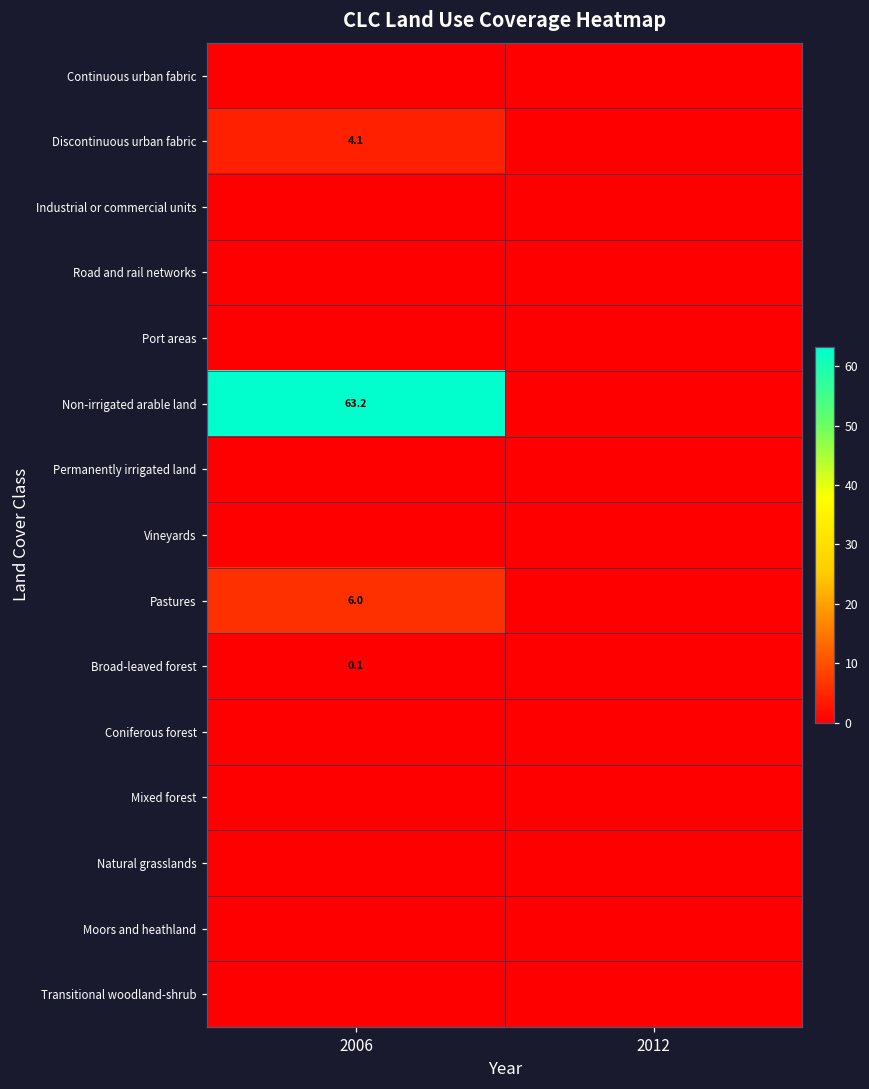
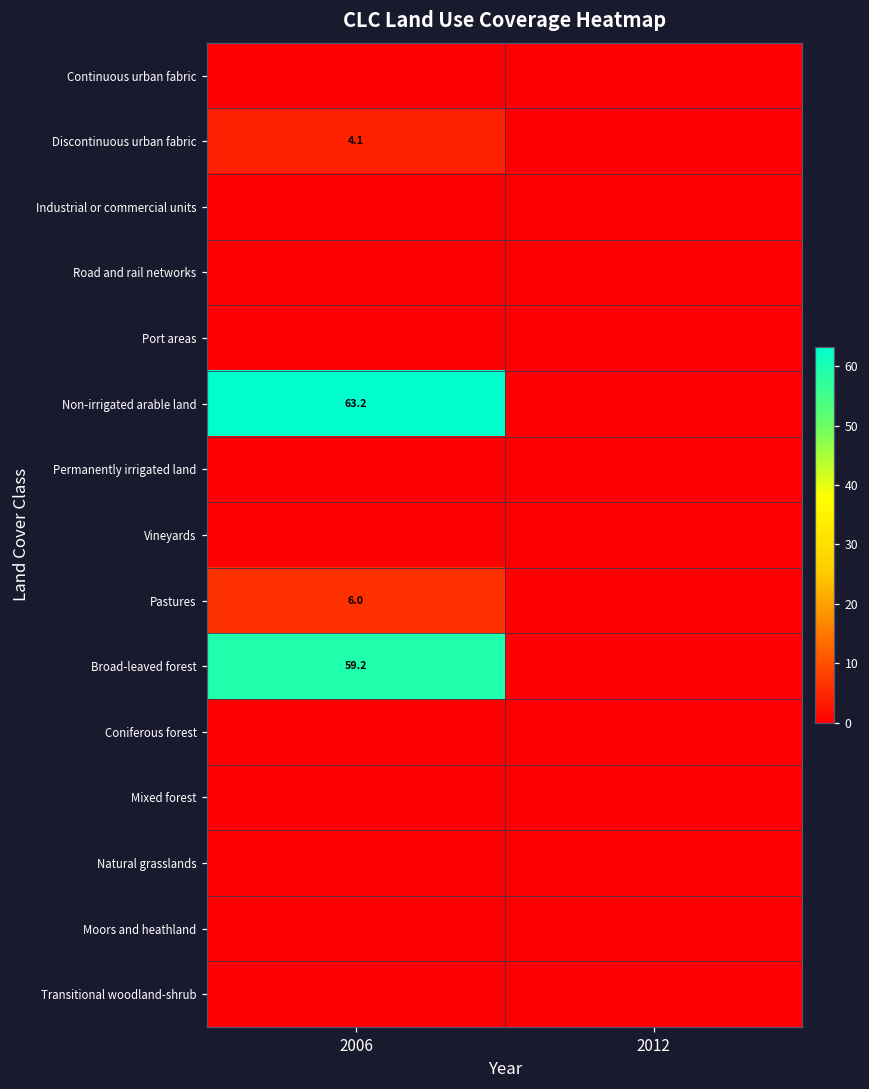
  {
    "Discontinuous urban fabric": {
      "2006": 4.1
    },
    "Non-irrigated arable land": {
      "2006": 63.2
    },
    "Pastures": {
      "2006": 6.0
    },
    "Broad-leaved forest": {
-     "2006": 0.1
+     "2006": 59.2
    }
  }
